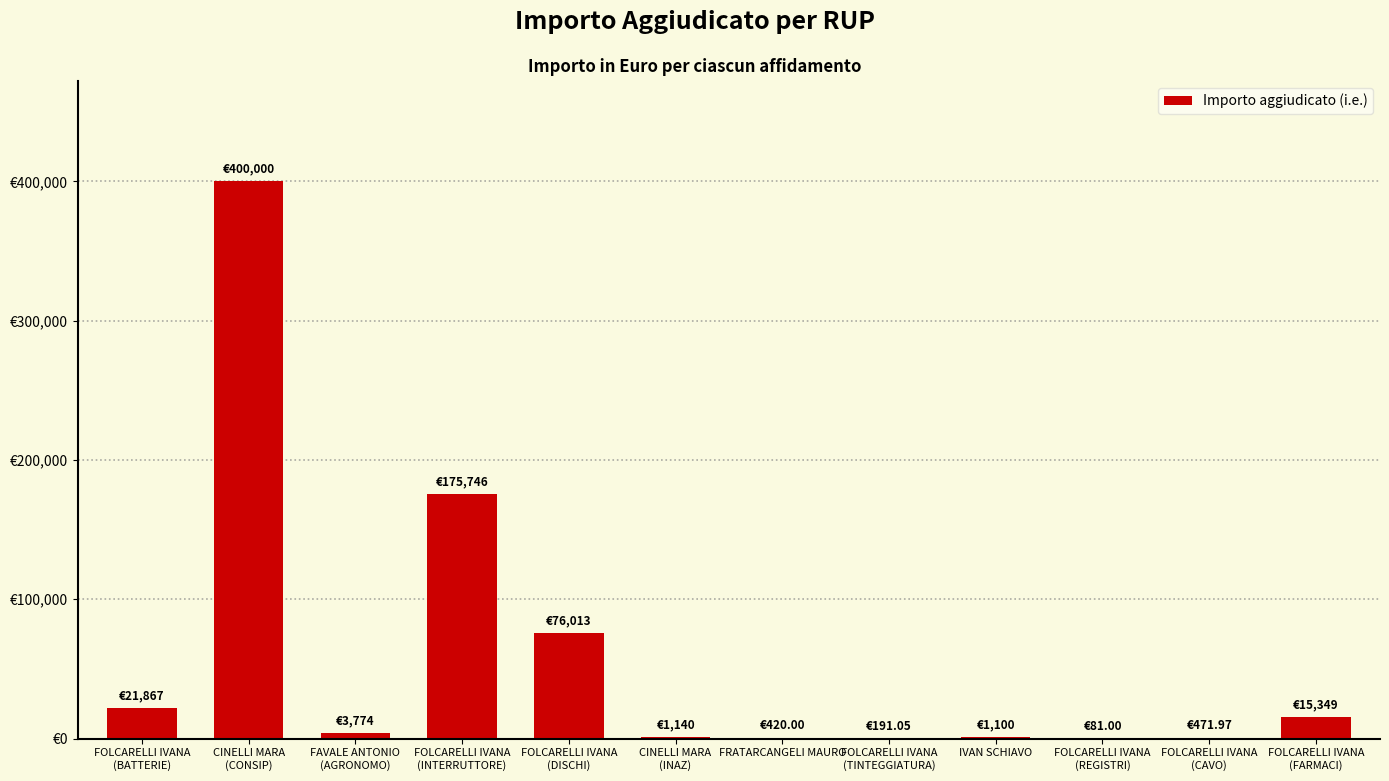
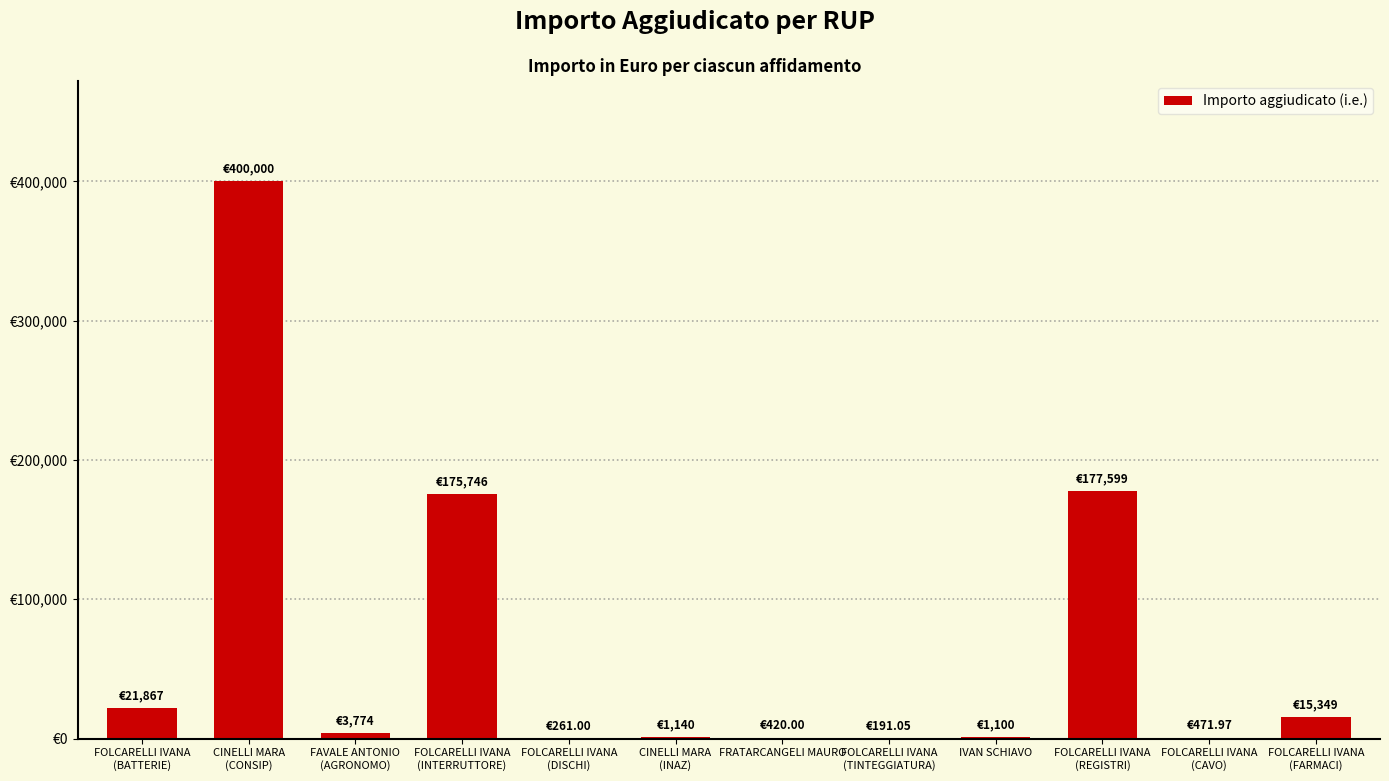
  {
    "FOLCARELLI IVANA (BATTERIE)": "€21,867",
    "CINELLI MARA (CONSIP)": "€400,000",
    "FAVALE ANTONIO (AGRONOMO)": "€3,774",
    "FOLCARELLI IVANA (INTERRUTTORE)": "€175,746",
-   "FOLCARELLI IVANA (DISCHI)": "€76,013",
+   "FOLCARELLI IVANA (DISCHI)": "€261.00",
    "CINELLI MARA (INAZ)": "€1,140",
    "FRATARCANGELI MAURO": "€420.00",
    "FOLCARELLI IVANA (TINTEGGIATURA)": "€191.05",
    "IVAN SCHIAVO": "€1,100",
-   "FOLCARELLI IVANA (REGISTRI)": "€81.00",
+   "FOLCARELLI IVANA (REGISTRI)": "€177,599",
    "FOLCARELLI IVANA (CAVO)": "€471.97",
    "FOLCARELLI IVANA (FARMACI)": "€15,349"
  }
